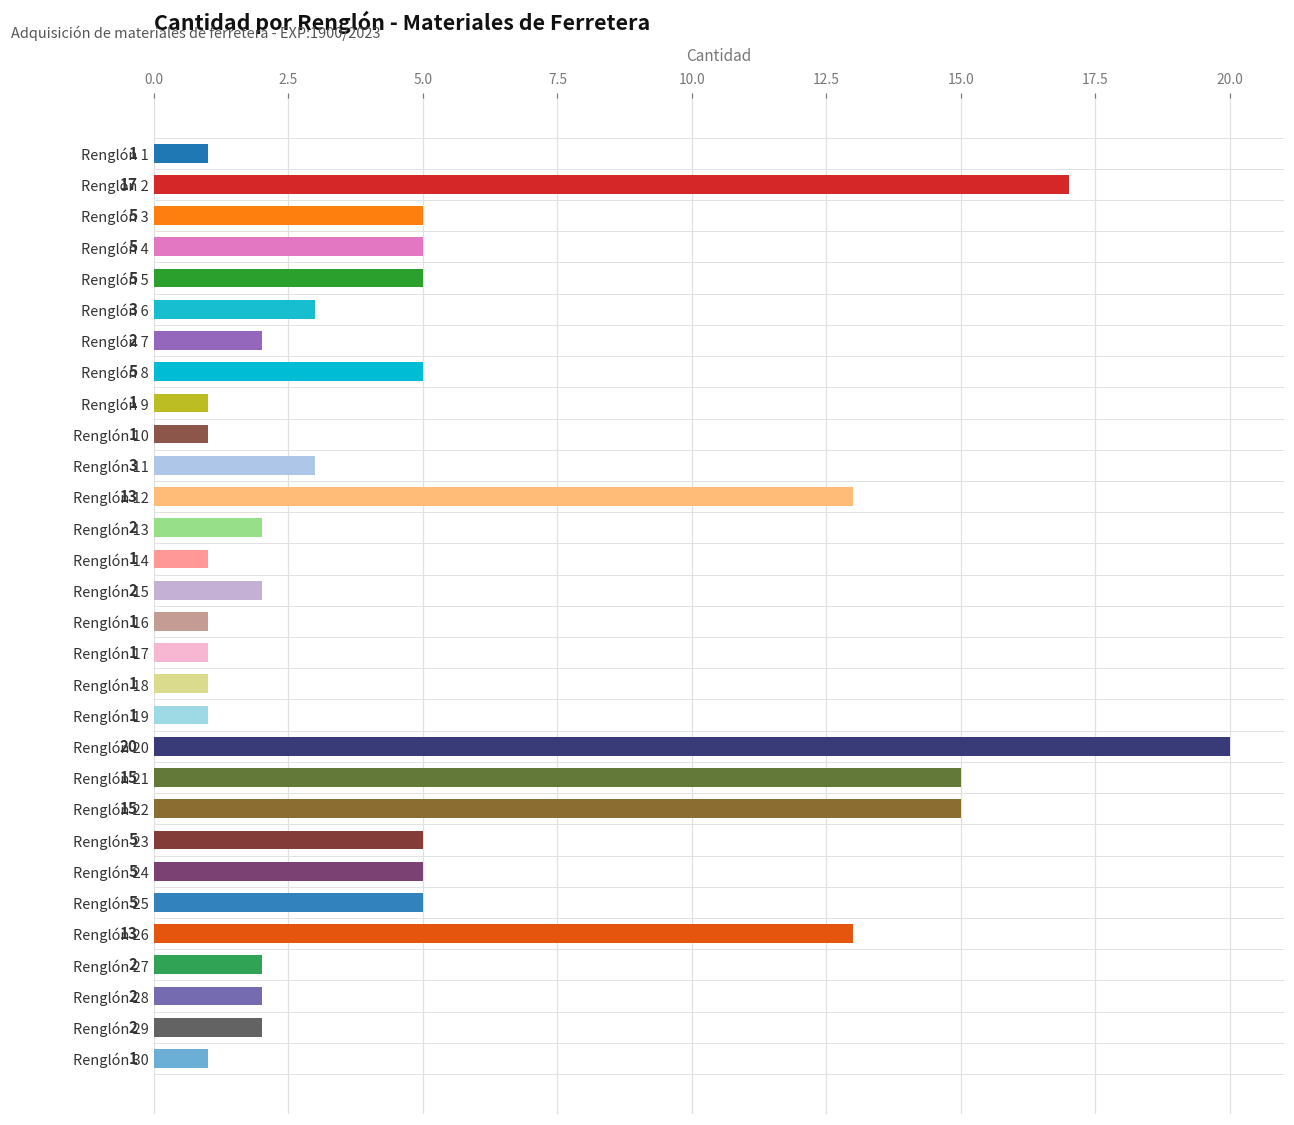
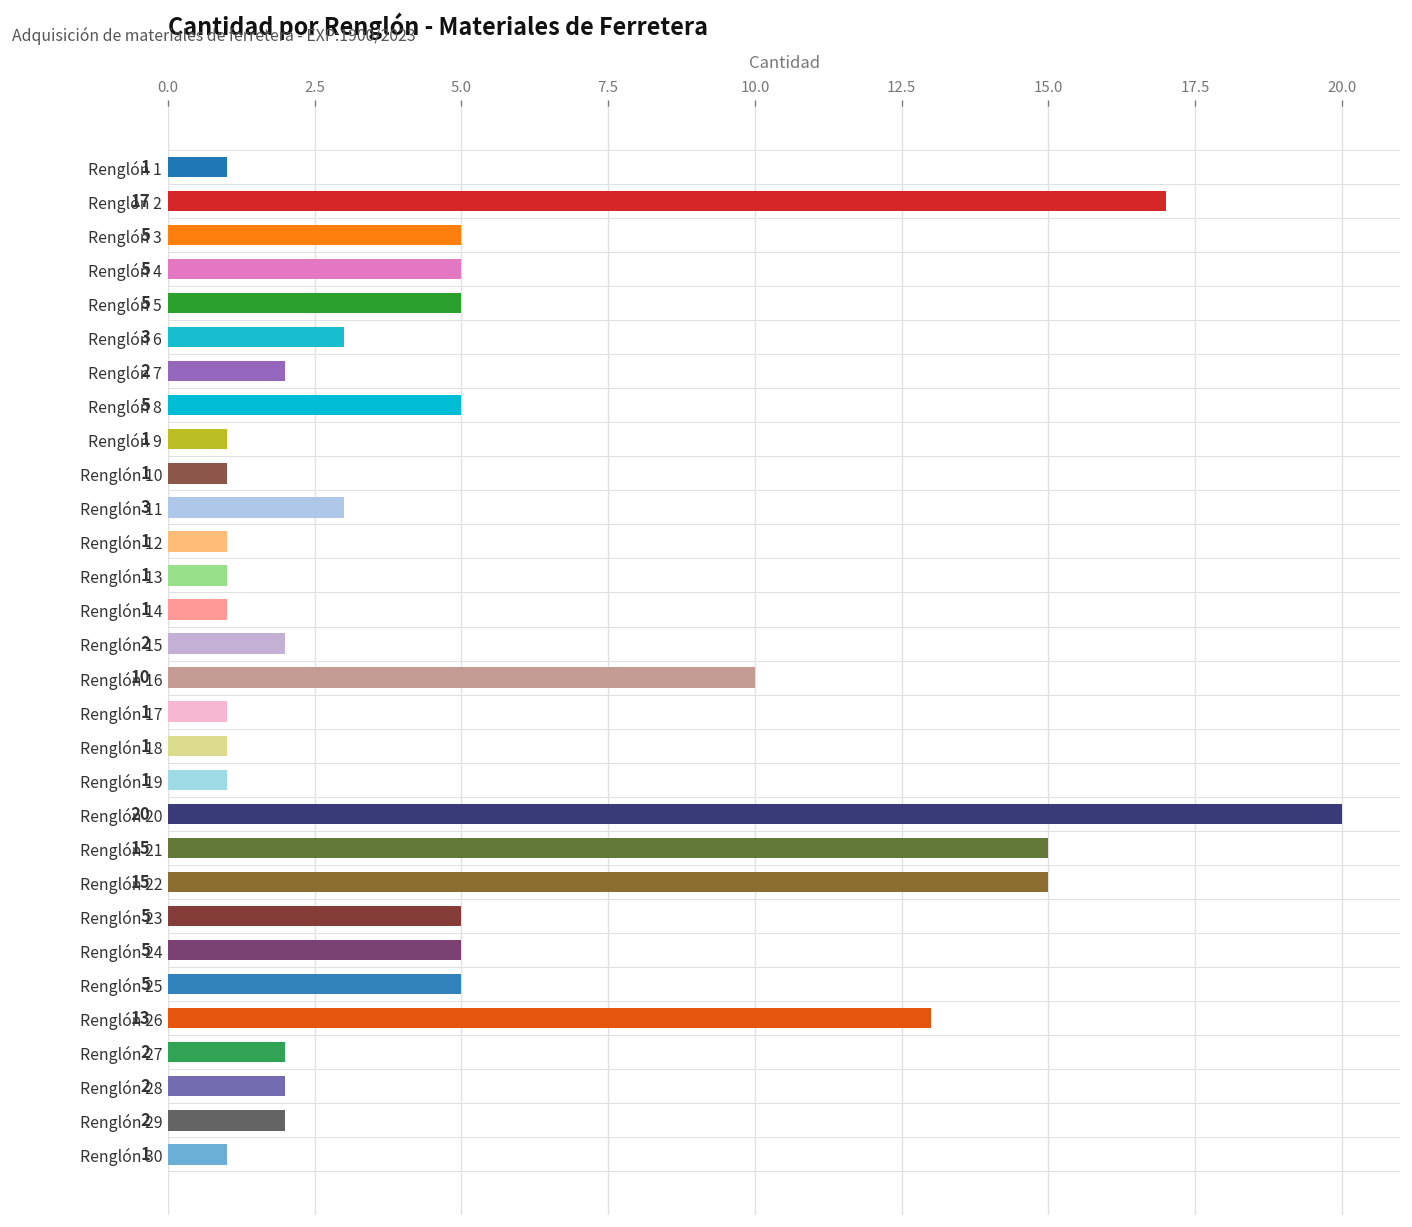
  {
-   "Renglón 12": 13,
-   "Renglón 13": 2,
-   "Renglón 16": 1
+   "Renglón 12": 1,
+   "Renglón 13": 1,
+   "Renglón 16": 10
  }
